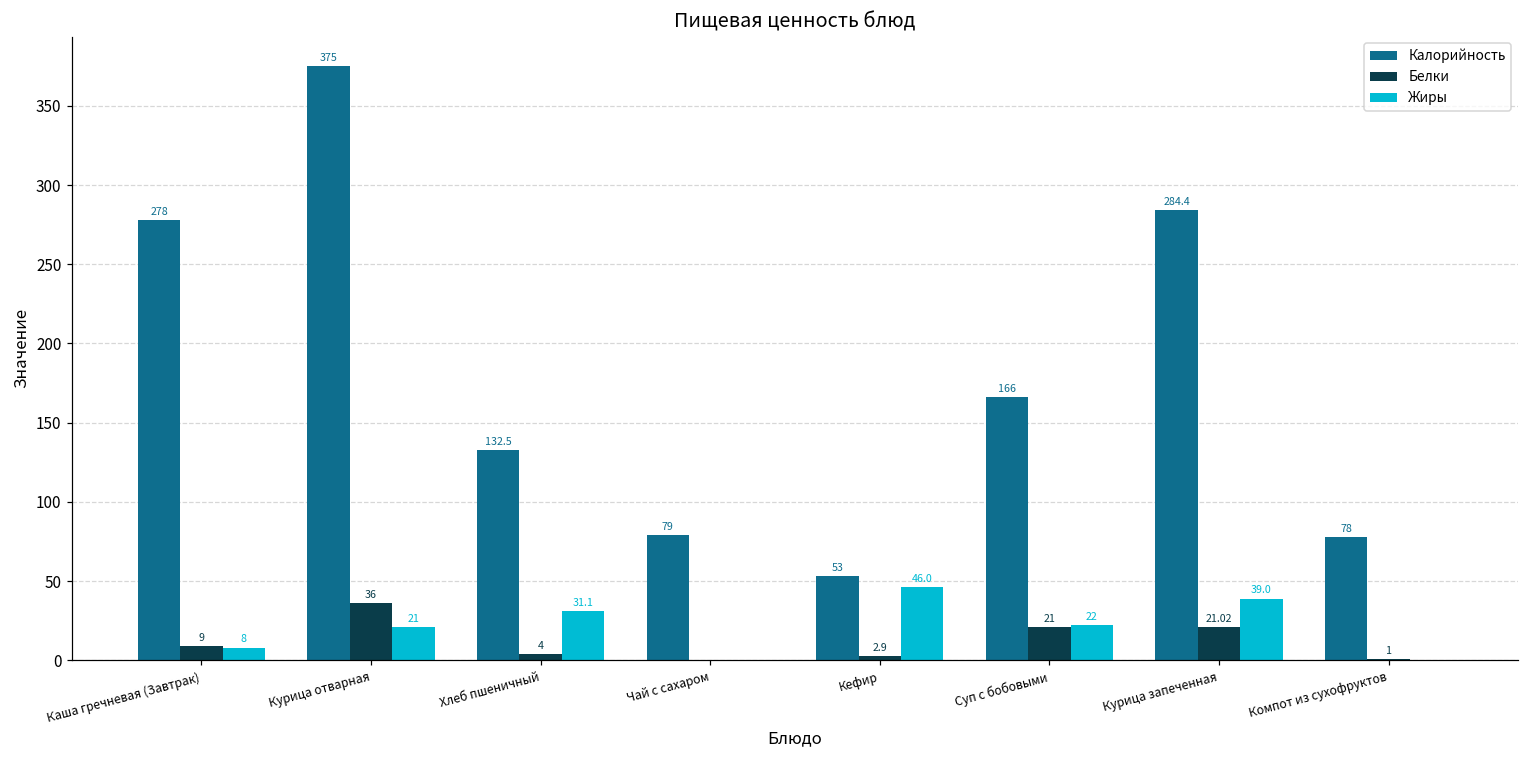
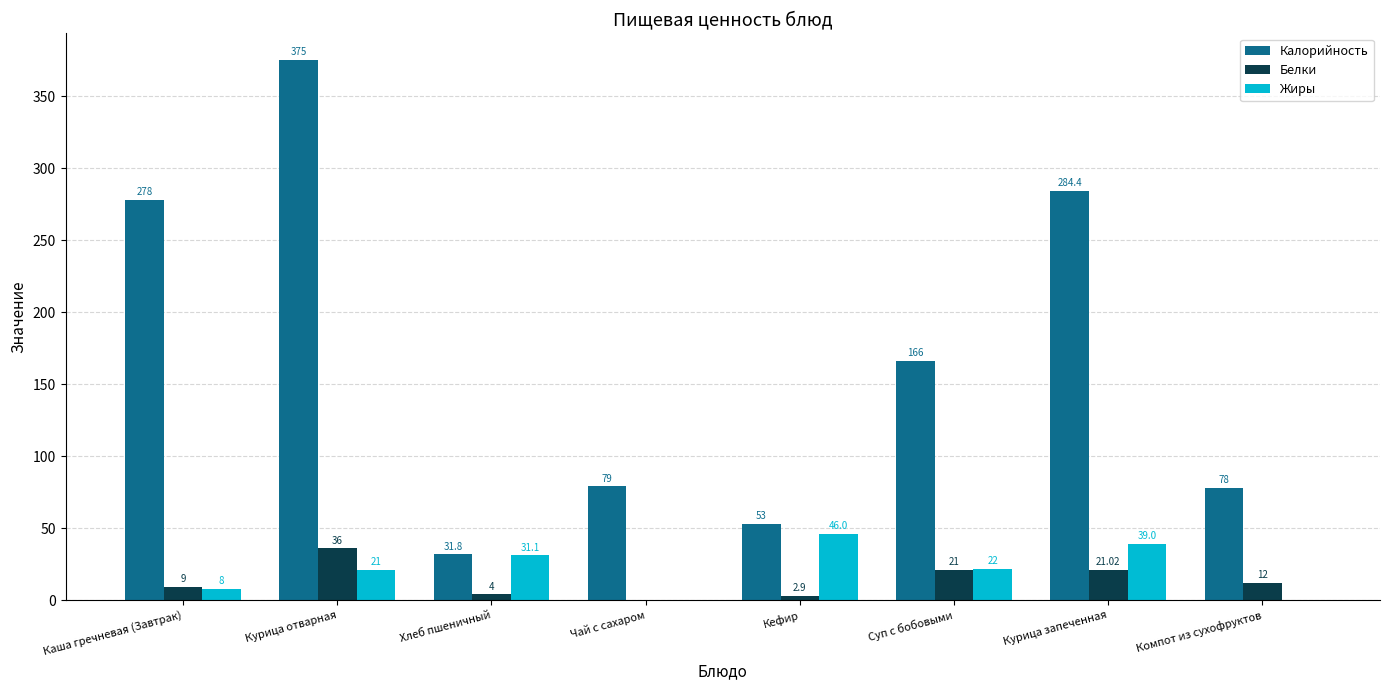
  {
    "Калорийность": {
      "Каша гречневая (Завтрак)": 278,
      "Курица отварная": 375,
-     "Хлеб пшеничный": 132.5,
+     "Хлеб пшеничный": 31.8,
      "Чай с сахаром": 79,
      "Кефир": 53,
      "Суп с бобовыми": 166,
      "Курица запеченная": 284.4,
      "Компот из сухофруктов": 78
    },
    "Белки": {
      "Каша гречневая (Завтрак)": 9,
      "Курица отварная": 36,
      "Хлеб пшеничный": 4,
      "Кефир": 2.9,
      "Суп с бобовыми": 21,
      "Курица запеченная": 21.02,
-     "Компот из сухофруктов": 1
+     "Компот из сухофруктов": 12
    },
    "Жиры": {
      "Каша гречневая (Завтрак)": 8,
      "Курица отварная": 21,
      "Хлеб пшеничный": 31.1,
      "Кефир": 46.0,
      "Суп с бобовыми": 22,
      "Курица запеченная": 39.0
    }
  }
